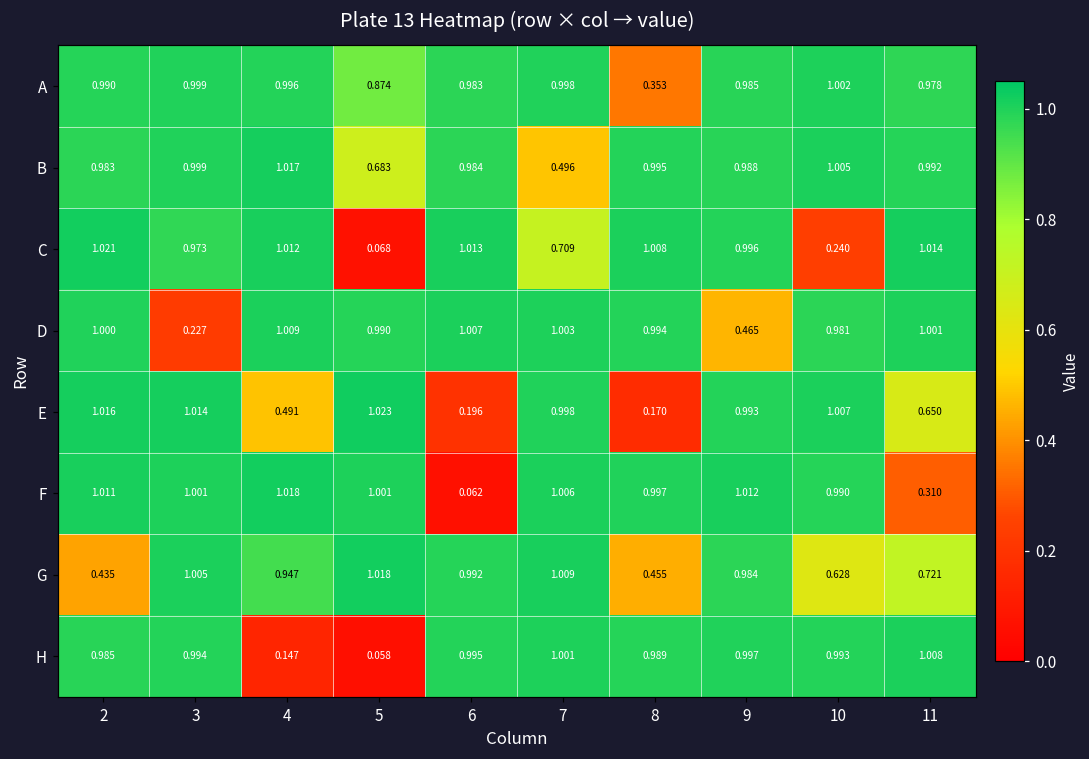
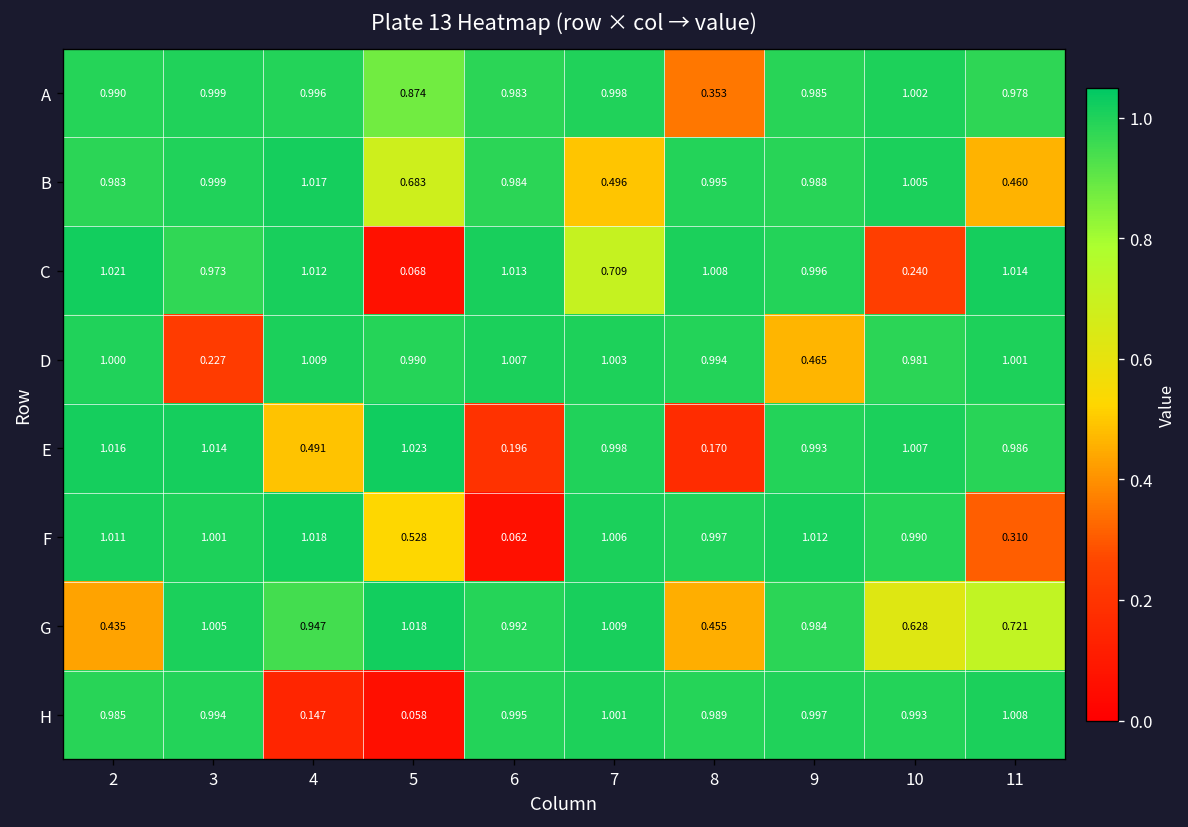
  {
    "A": {
      "2": 0.990,
      "3": 0.999,
      "4": 0.996,
      "5": 0.874,
      "6": 0.983,
      "7": 0.998,
      "8": 0.353,
      "9": 0.985,
      "10": 1.002,
      "11": 0.978
    },
    "B": {
      "2": 0.983,
      "3": 0.999,
      "4": 1.017,
      "5": 0.683,
      "6": 0.984,
      "7": 0.496,
      "8": 0.995,
      "9": 0.988,
      "10": 1.005,
-     "11": 0.992
+     "11": 0.460
    },
    "C": {
      "2": 1.021,
      "3": 0.973,
      "4": 1.012,
      "5": 0.068,
      "6": 1.013,
      "7": 0.709,
      "8": 1.008,
      "9": 0.996,
      "10": 0.240,
      "11": 1.014
    },
    "D": {
      "2": 1.000,
      "3": 0.227,
      "4": 1.009,
      "5": 0.990,
      "6": 1.007,
      "7": 1.003,
      "8": 0.994,
      "9": 0.465,
      "10": 0.981,
      "11": 1.001
    },
    "E": {
      "2": 1.016,
      "3": 1.014,
      "4": 0.491,
      "5": 1.023,
      "6": 0.196,
      "7": 0.998,
      "8": 0.170,
      "9": 0.993,
      "10": 1.007,
-     "11": 0.650
+     "11": 0.986
    },
    "F": {
      "2": 1.011,
      "3": 1.001,
      "4": 1.018,
-     "5": 1.001,
+     "5": 0.528,
      "6": 0.062,
      "7": 1.006,
      "8": 0.997,
      "9": 1.012,
      "10": 0.990,
      "11": 0.310
    },
    "G": {
      "2": 0.435,
      "3": 1.005,
      "4": 0.947,
      "5": 1.018,
      "6": 0.992,
      "7": 1.009,
      "8": 0.455,
      "9": 0.984,
      "10": 0.628,
      "11": 0.721
    },
    "H": {
      "2": 0.985,
      "3": 0.994,
      "4": 0.147,
      "5": 0.058,
      "6": 0.995,
      "7": 1.001,
      "8": 0.989,
      "9": 0.997,
      "10": 0.993,
      "11": 1.008
    }
  }
